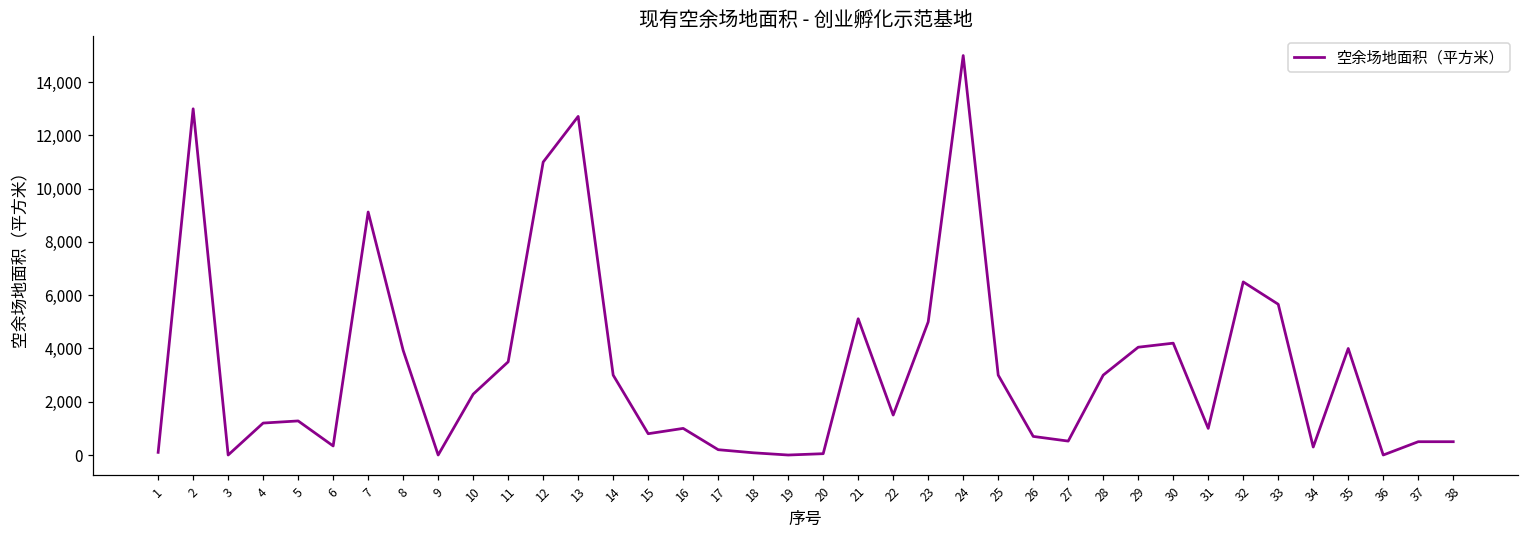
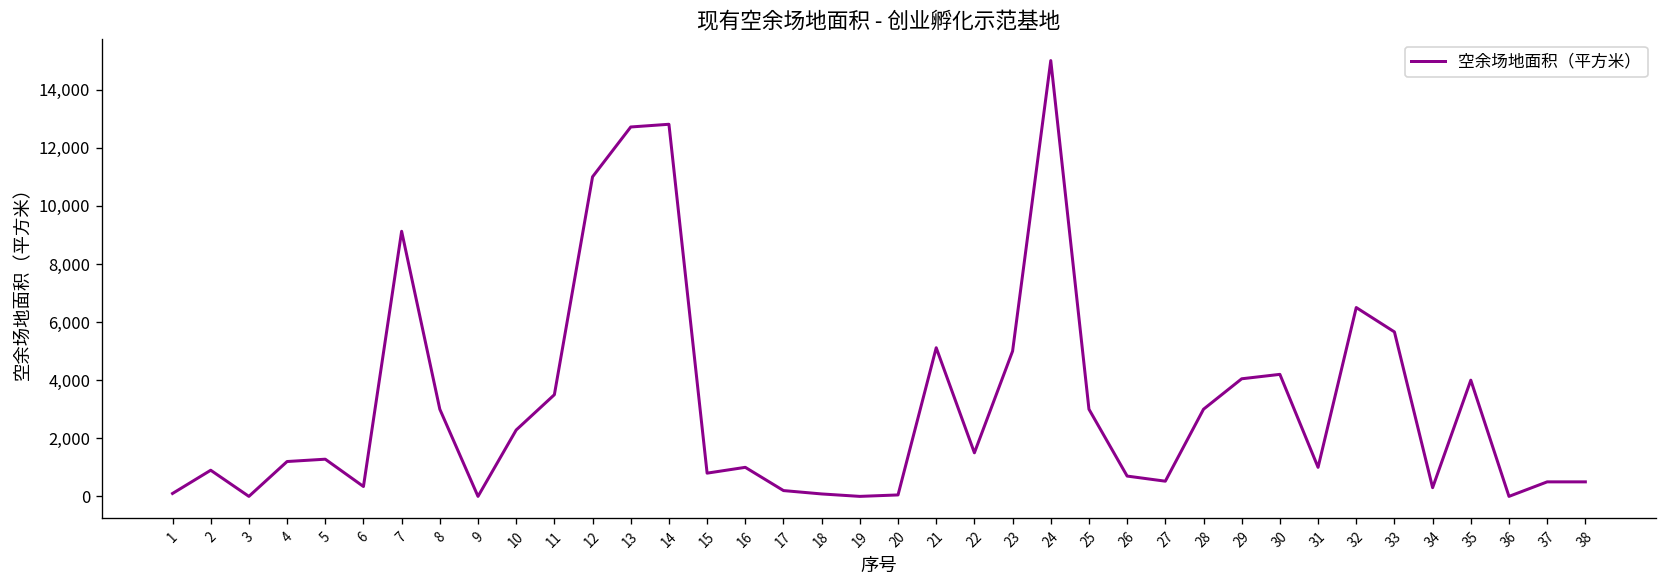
  {
    "1": "100",
-   "2": "13,000",
+   "2": "900",
    "3": "0",
    "4": "1,200",
    "5": "1,300",
    "6": "300",
    "7": "9,100",
-   "8": "3,900",
+   "8": "3,000",
    "9": "0",
    "10": "2,300",
    "11": "3,500",
    "12": "11,000",
    "13": "12,700",
-   "14": "3,000",
+   "14": "12,800",
    "15": "800",
    "16": "1,000",
    "17": "200",
    "18": "100",
    "19": "0",
    "20": "100",
    "21": "5,100",
    "22": "1,500",
    "23": "5,000",
    "24": "15,000",
    "25": "3,000",
    "26": "700",
    "27": "500",
    "28": "3,000",
    "29": "4,000",
    "30": "4,200",
    "31": "1,000",
    "32": "6,500",
    "33": "5,700",
    "34": "300",
    "35": "4,000",
    "36": "0",
    "37": "500",
    "38": "500"
  }
